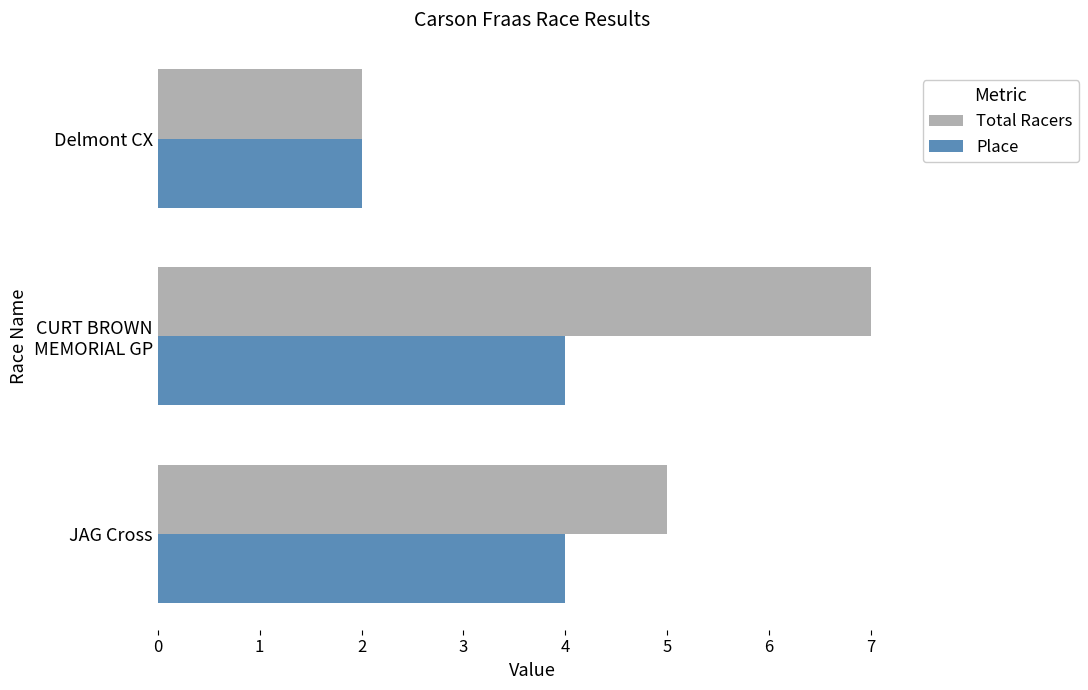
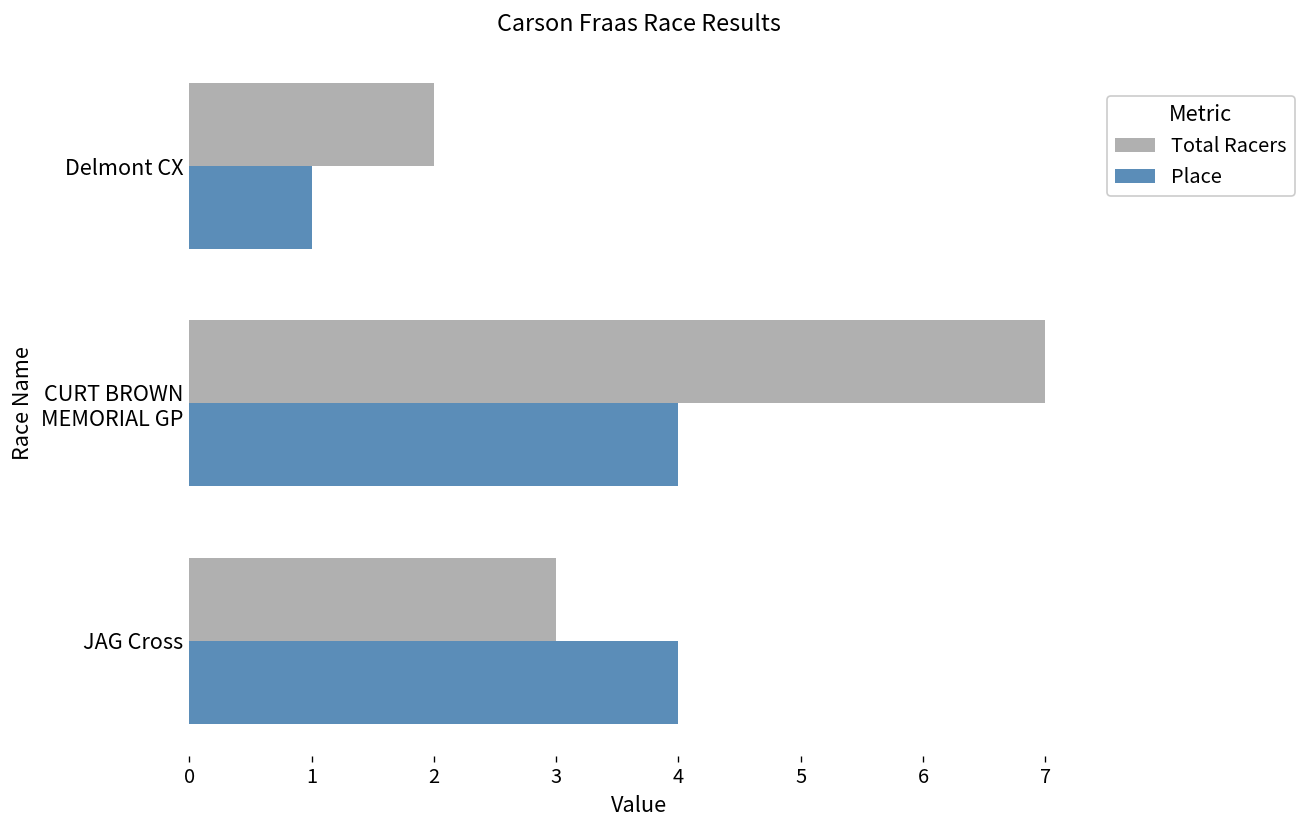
  {
    "Total Racers": {
      "Delmont CX": 2,
      "CURT BROWN MEMORIAL GP": 7,
-     "JAG Cross": 5
+     "JAG Cross": 3
    },
    "Place": {
-     "Delmont CX": 2,
+     "Delmont CX": 1,
      "CURT BROWN MEMORIAL GP": 4,
      "JAG Cross": 4
    }
  }
